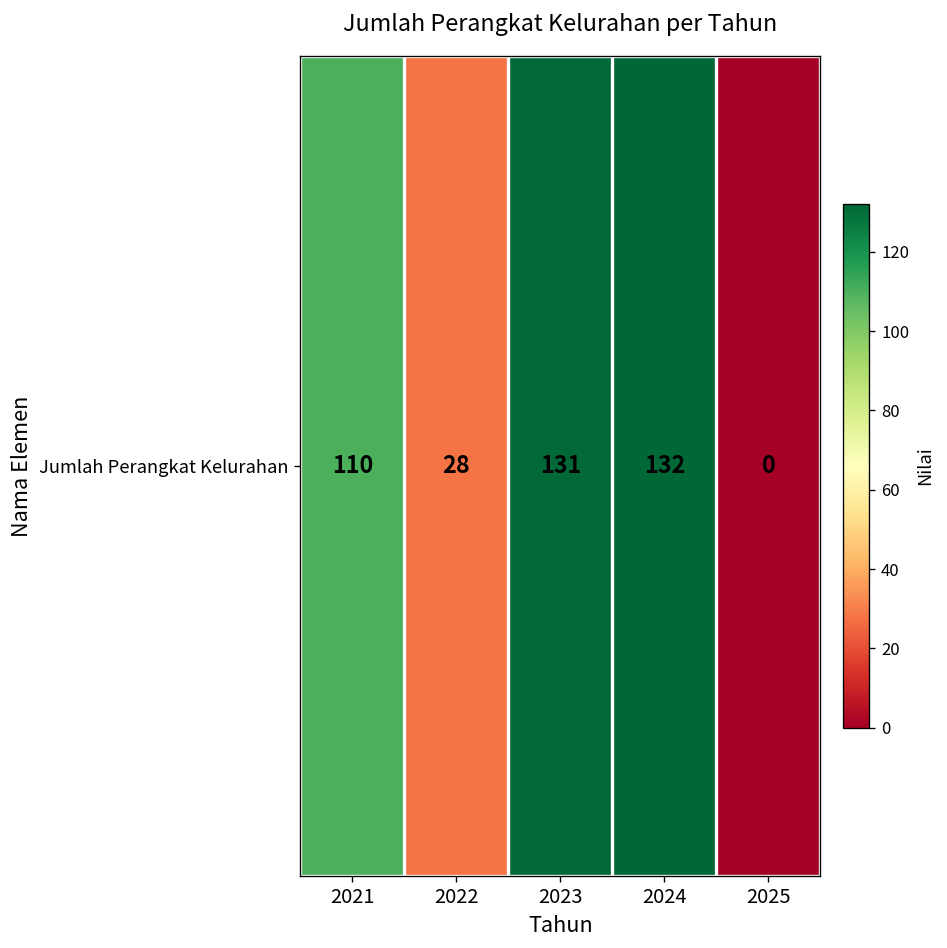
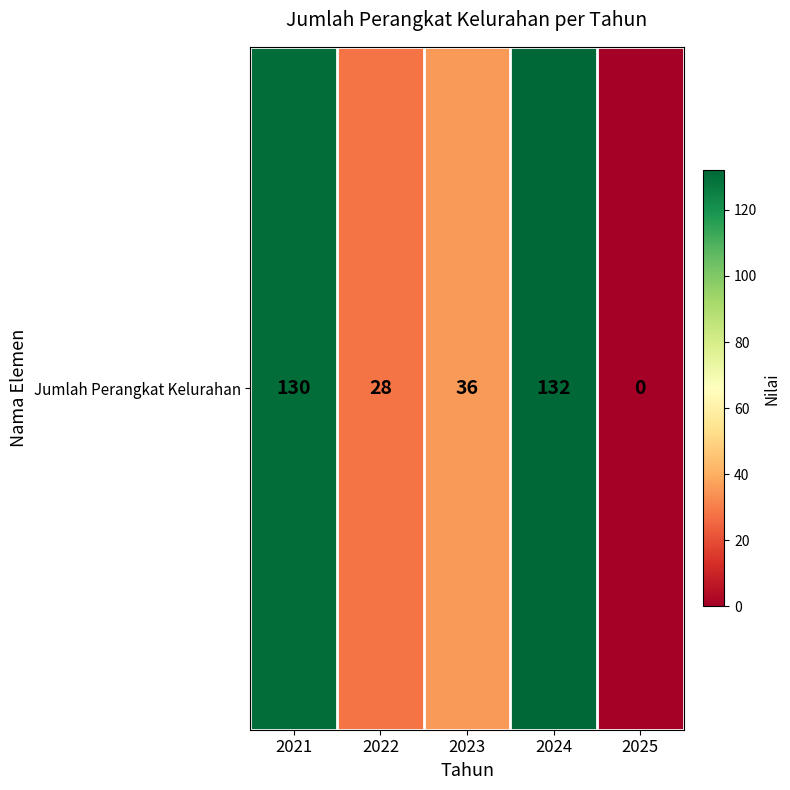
  {
    "Jumlah Perangkat Kelurahan": {
-     "2021": 110,
+     "2021": 130,
      "2022": 28,
-     "2023": 131,
+     "2023": 36,
      "2024": 132,
      "2025": 0
    }
  }
